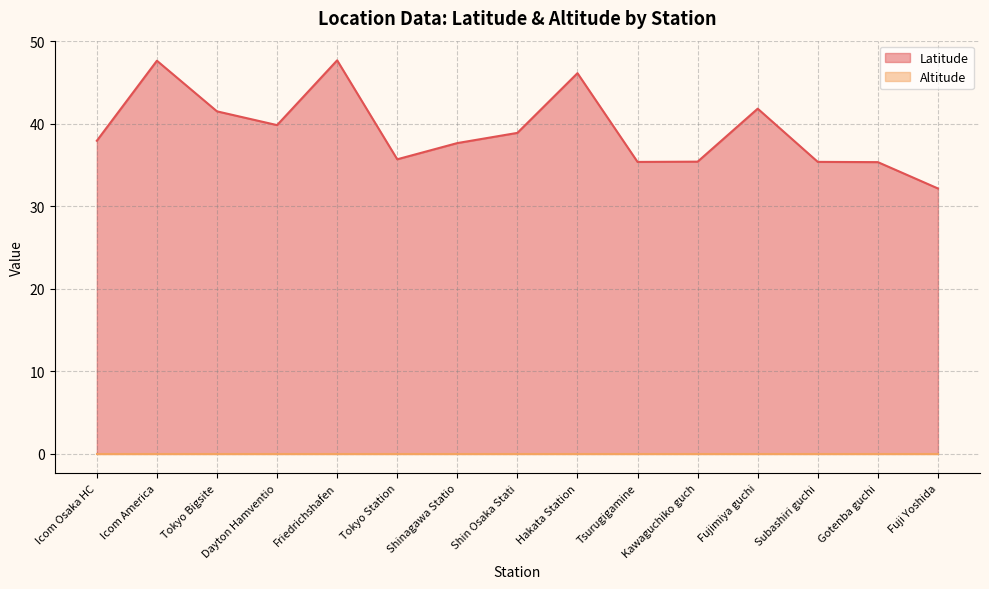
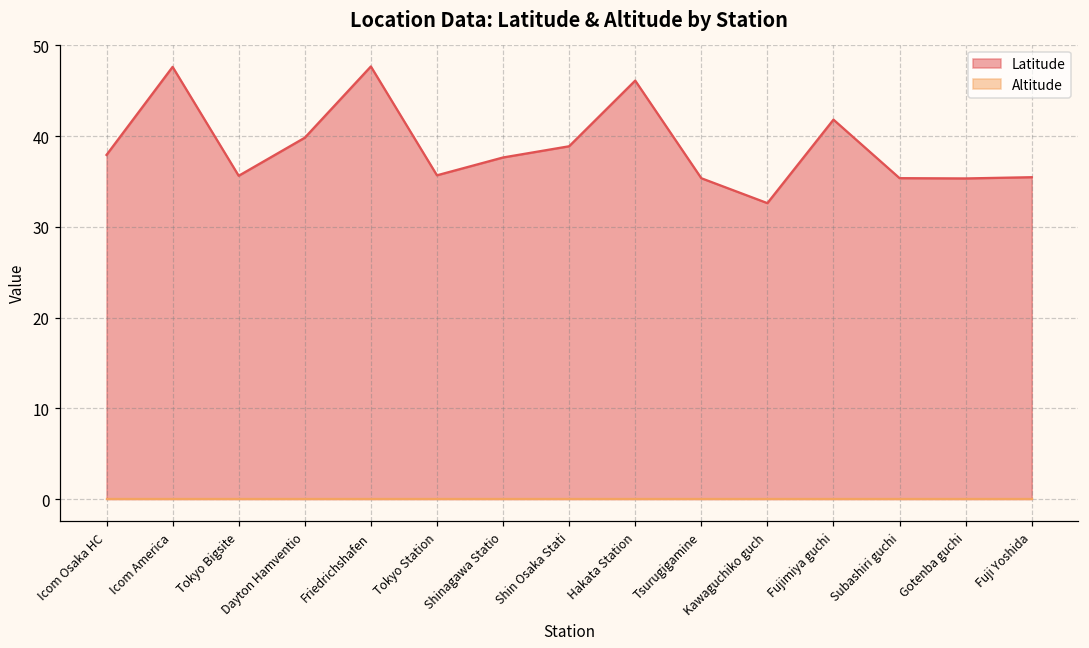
  {
    "Latitude": {
      "Icom Osaka HC": 38,
      "Icom America": 48,
-     "Tokyo Bigsite": 41,
+     "Tokyo Bigsite": 36,
      "Dayton Hamventio": 40,
      "Friedrichshafen": 48,
      "Tokyo Station": 36,
      "Shinagawa Statio": 38,
      "Shin Osaka Stati": 39,
      "Hakata Station": 46,
      "Tsurugigamine": 35,
-     "Kawaguchiko guch": 35,
+     "Kawaguchiko guch": 33,
      "Fujimiya guchi": 42,
      "Subashiri guchi": 35,
      "Gotenba guchi": 35,
-     "Fuji Yoshida": 32
+     "Fuji Yoshida": 35
    },
    "Altitude": {
      "Icom Osaka HC": 0,
      "Icom America": 0,
      "Tokyo Bigsite": 0,
      "Dayton Hamventio": 0,
      "Friedrichshafen": 0,
      "Tokyo Station": 0,
      "Shinagawa Statio": 0,
      "Shin Osaka Stati": 0,
      "Hakata Station": 0,
      "Tsurugigamine": 0,
      "Kawaguchiko guch": 0,
      "Fujimiya guchi": 0,
      "Subashiri guchi": 0,
      "Gotenba guchi": 0,
      "Fuji Yoshida": 0
    }
  }
